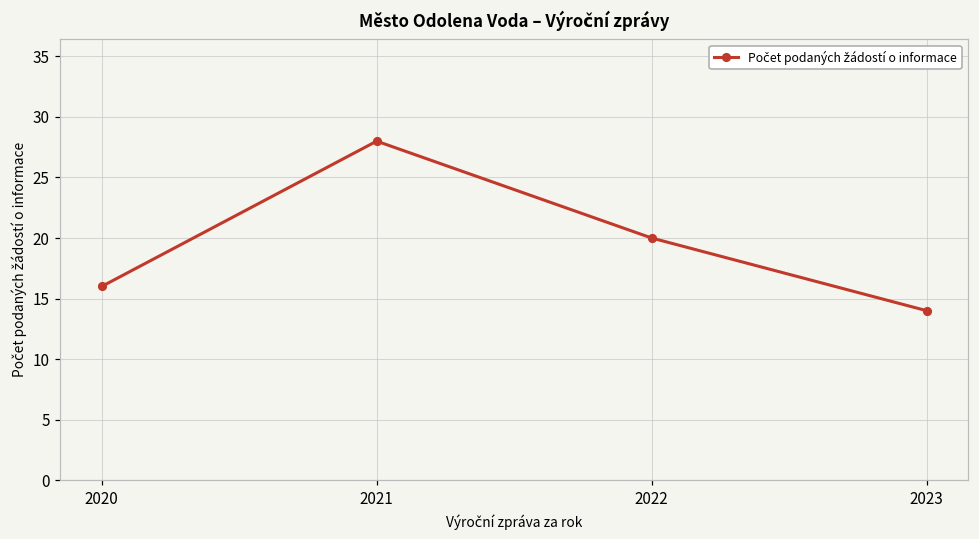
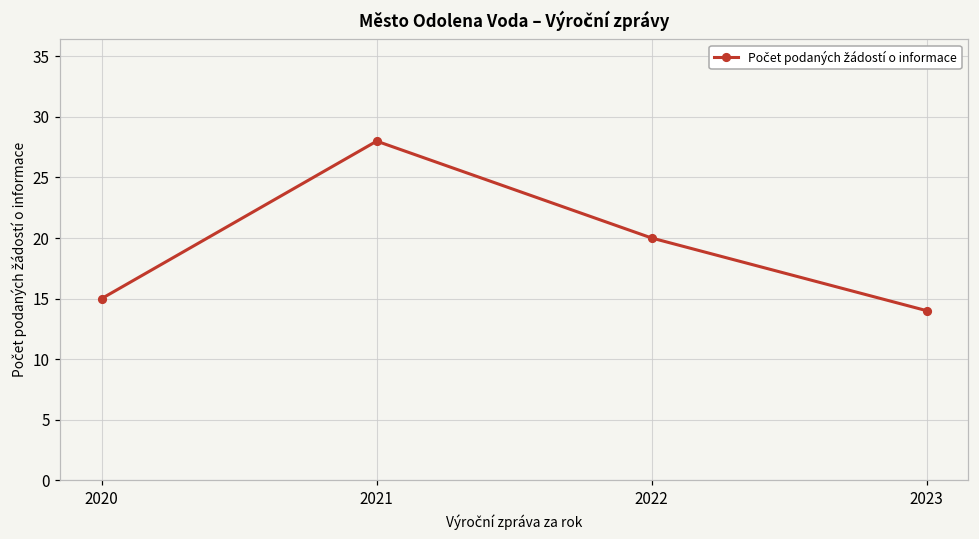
  {
-   "2020": 16,
+   "2020": 15,
    "2021": 28,
    "2022": 20,
    "2023": 14
  }
